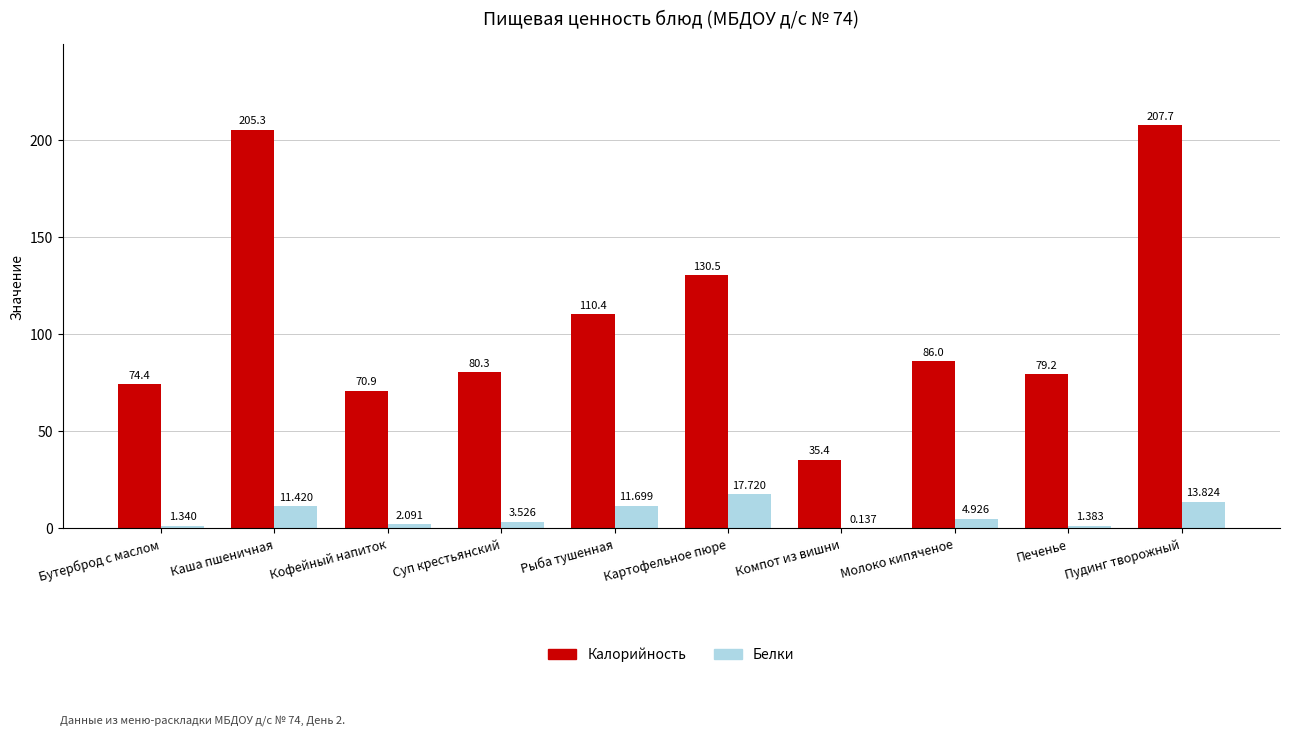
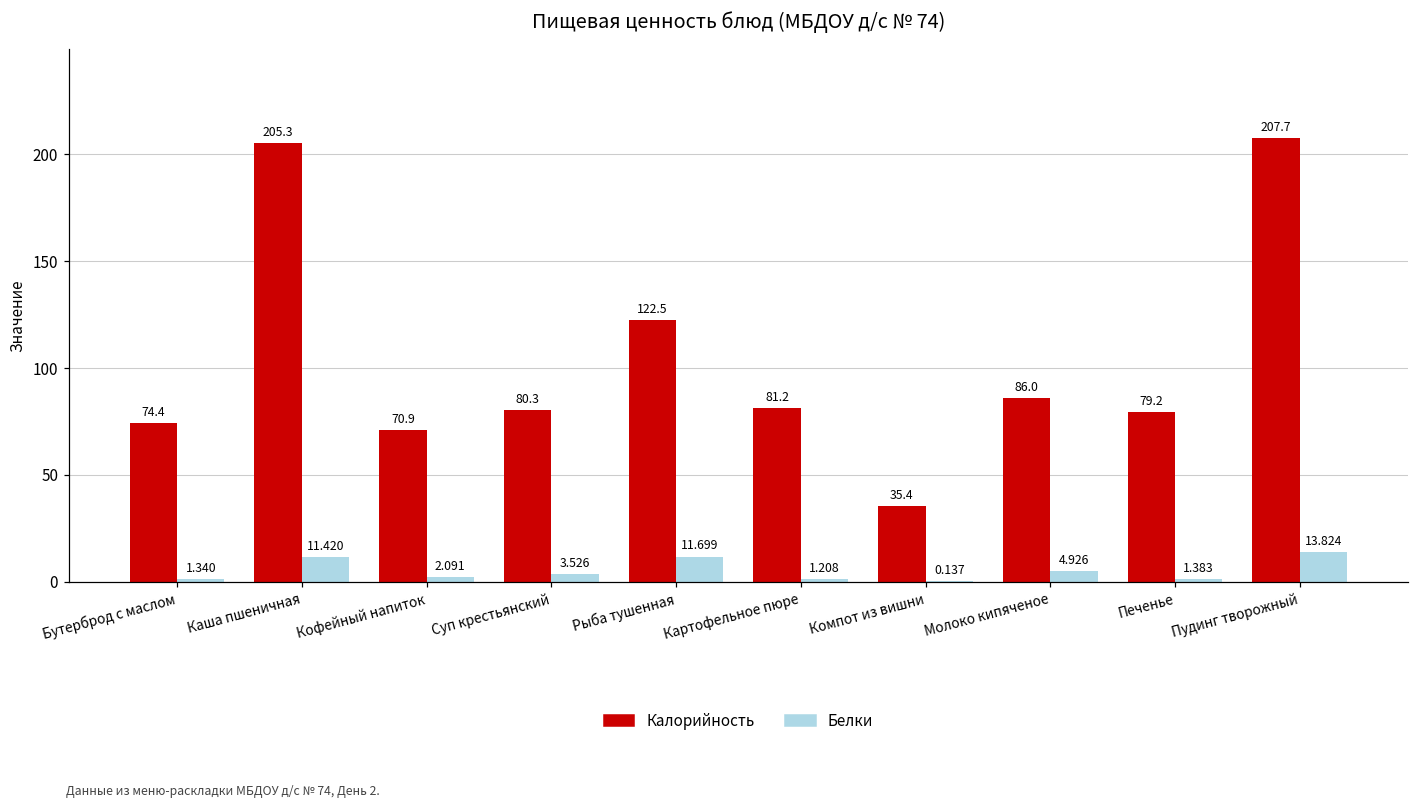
  {
    "Калорийность": {
      "Бутерброд с маслом": 74.4,
      "Каша пшеничная": 205.3,
      "Кофейный напиток": 70.9,
      "Суп крестьянский": 80.3,
-     "Рыба тушенная": 110.4,
-     "Картофельное пюре": 130.5,
+     "Рыба тушенная": 122.5,
+     "Картофельное пюре": 81.2,
      "Компот из вишни": 35.4,
      "Молоко кипяченое": 86.0,
      "Печенье": 79.2,
      "Пудинг творожный": 207.7
    },
    "Белки": {
      "Бутерброд с маслом": 1.340,
      "Каша пшеничная": 11.420,
      "Кофейный напиток": 2.091,
      "Суп крестьянский": 3.526,
      "Рыба тушенная": 11.699,
-     "Картофельное пюре": 17.720,
+     "Картофельное пюре": 1.208,
      "Компот из вишни": 0.137,
      "Молоко кипяченое": 4.926,
      "Печенье": 1.383,
      "Пудинг творожный": 13.824
    }
  }
